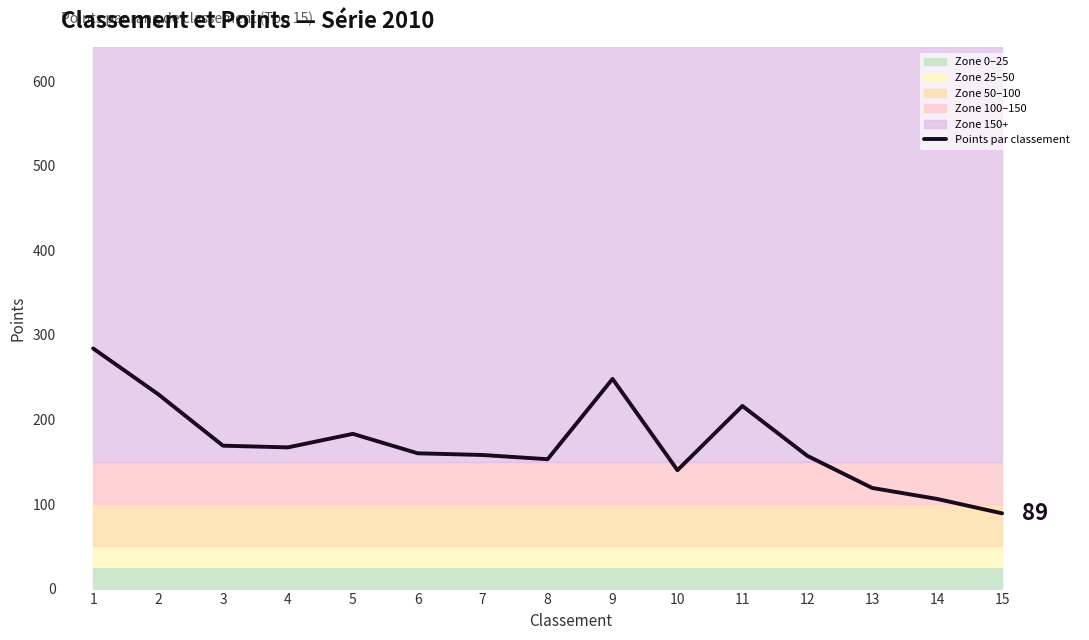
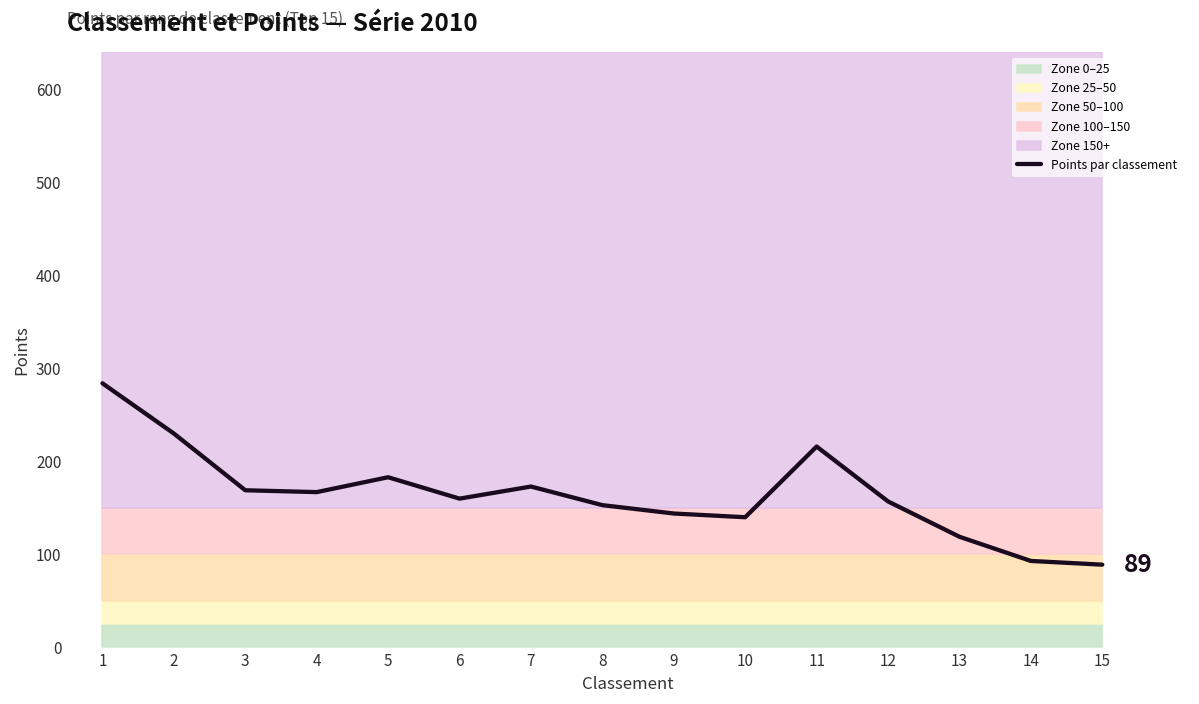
  {
    "Points par classement": {
      "1": 280,
      "2": 230,
      "3": 170,
      "4": 170,
      "5": 180,
      "6": 160,
-     "7": 160,
+     "7": 170,
      "8": 150,
-     "9": 250,
+     "9": 140,
      "10": 140,
      "11": 220,
      "12": 160,
      "13": 120,
-     "14": 110
+     "14": 90
    }
  }
